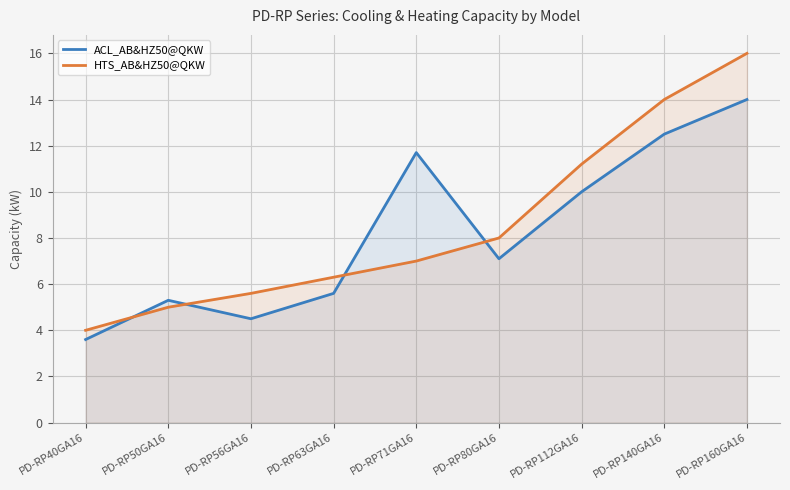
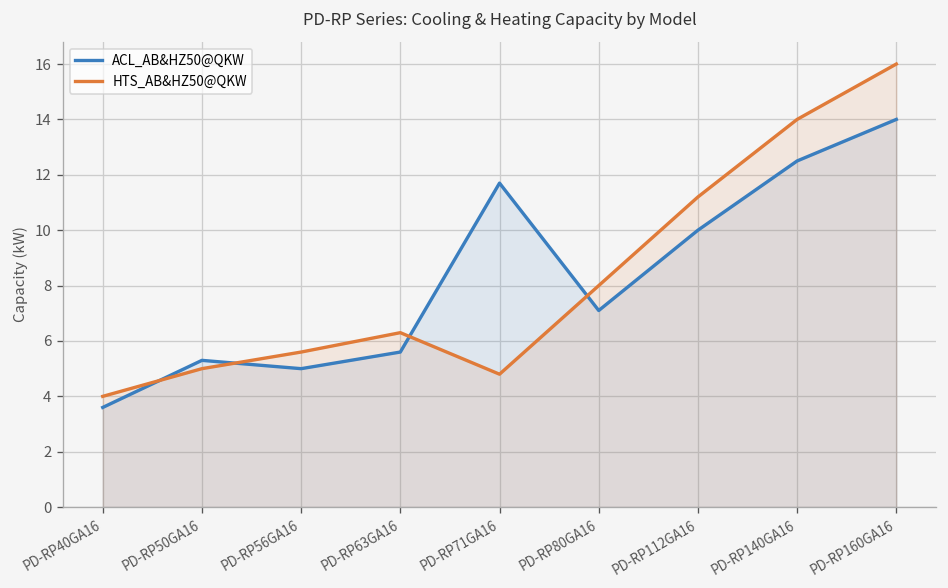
  {
    "ACL_AB&HZ50@QKW": {
      "PD-RP40GA16": 3.6,
      "PD-RP50GA16": 5.3,
-     "PD-RP56GA16": 4.5,
+     "PD-RP56GA16": 5.0,
      "PD-RP63GA16": 5.6,
      "PD-RP71GA16": 11.7,
      "PD-RP80GA16": 7.1,
      "PD-RP112GA16": 10.0,
      "PD-RP140GA16": 12.5,
      "PD-RP160GA16": 14.0
    },
    "HTS_AB&HZ50@QKW": {
      "PD-RP40GA16": 4.0,
      "PD-RP50GA16": 5.0,
      "PD-RP56GA16": 5.6,
      "PD-RP63GA16": 6.3,
-     "PD-RP71GA16": 7.0,
+     "PD-RP71GA16": 4.8,
      "PD-RP80GA16": 8.0,
      "PD-RP112GA16": 11.2,
      "PD-RP140GA16": 14.0,
      "PD-RP160GA16": 16.0
    }
  }
